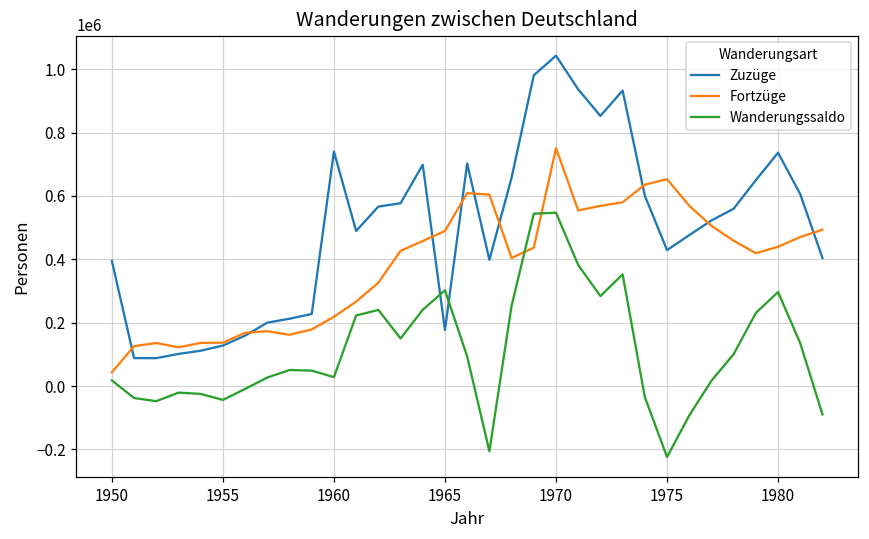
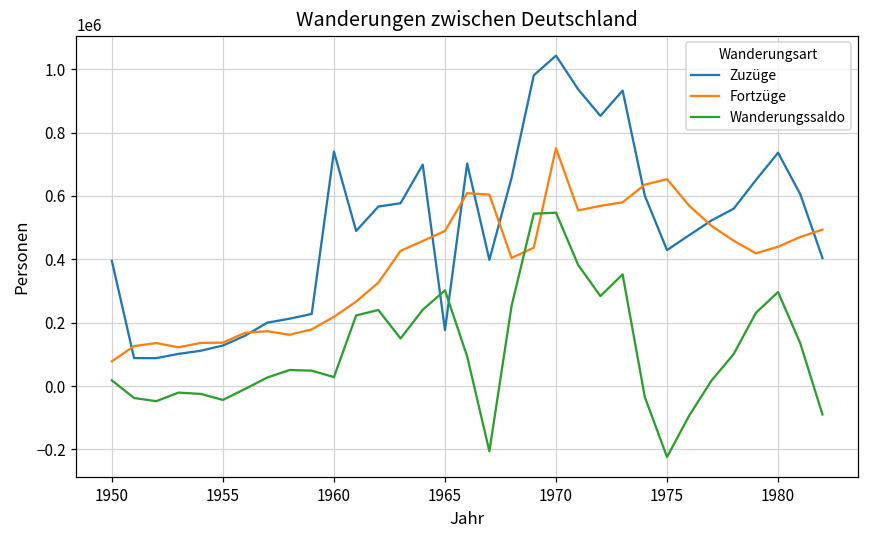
  {
    "Zuzüge": {
      "1950": 390000,
      "1955": 130000,
      "1960": 740000,
      "1965": 180000,
      "1970": 1040000,
      "1975": 430000,
      "1980": 740000
    },
    "Fortzüge": {
-     "1950": 40000,
+     "1950": 80000,
      "1955": 140000,
      "1960": 220000,
      "1965": 490000,
      "1970": 750000,
      "1975": 650000,
      "1980": 440000
    },
    "Wanderungssaldo": {
      "1950": 20000,
      "1955": -40000,
      "1960": 30000,
      "1965": 300000,
      "1970": 550000,
      "1975": -220000,
      "1980": 300000
    }
  }
